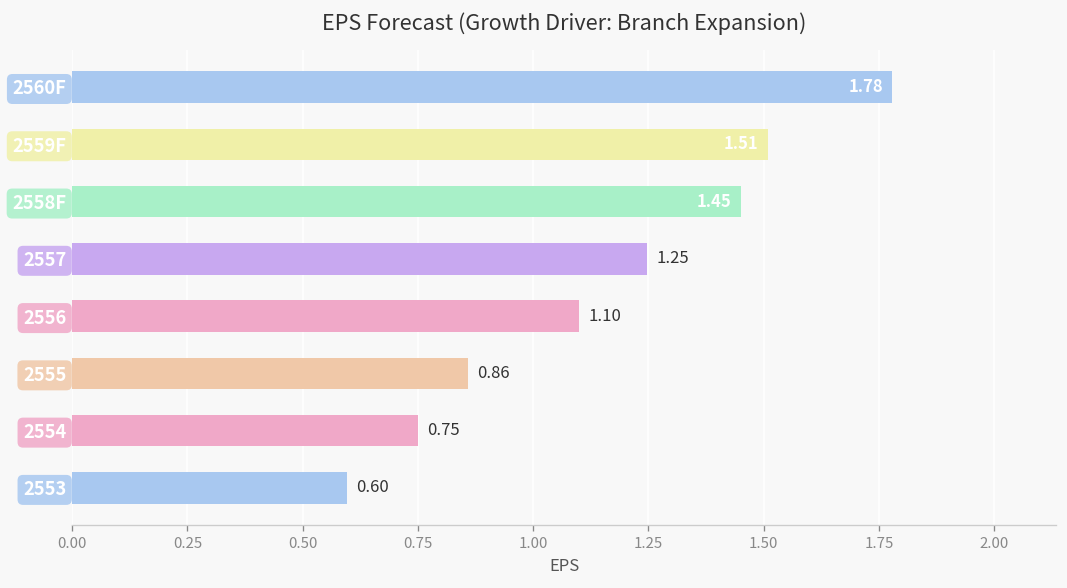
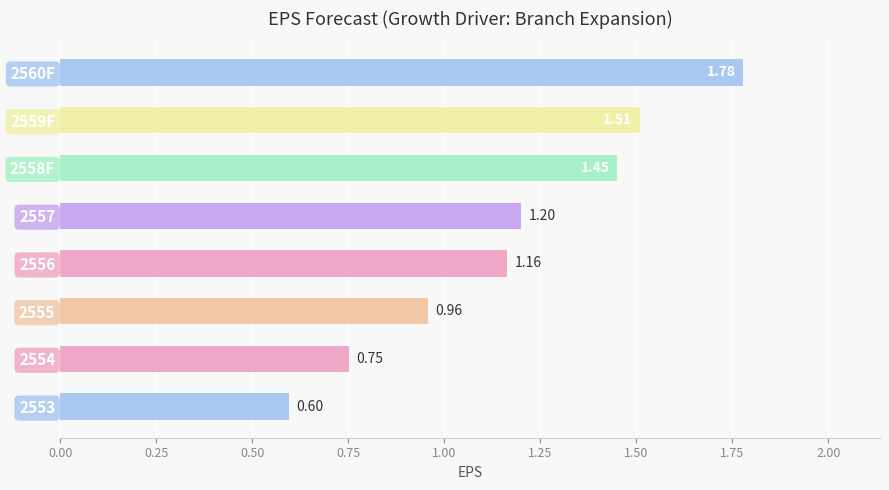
  {
    "2560F": 1.78,
    "2559F": 1.51,
    "2558F": 1.45,
-   "2557": 1.25,
-   "2556": 1.10,
-   "2555": 0.86,
+   "2557": 1.20,
+   "2556": 1.16,
+   "2555": 0.96,
    "2554": 0.75,
    "2553": 0.60
  }
